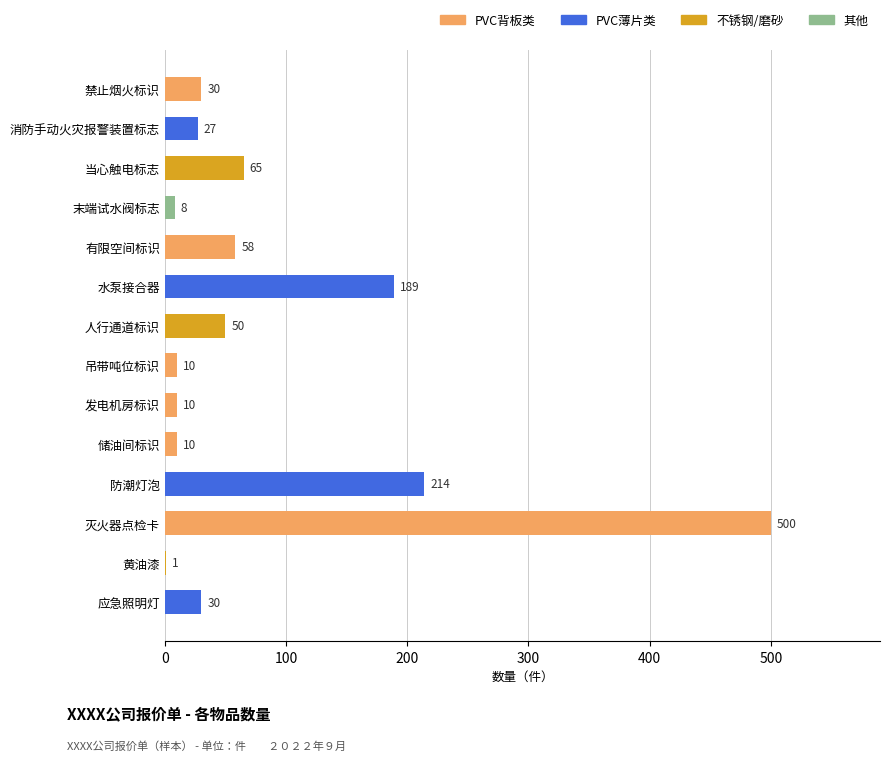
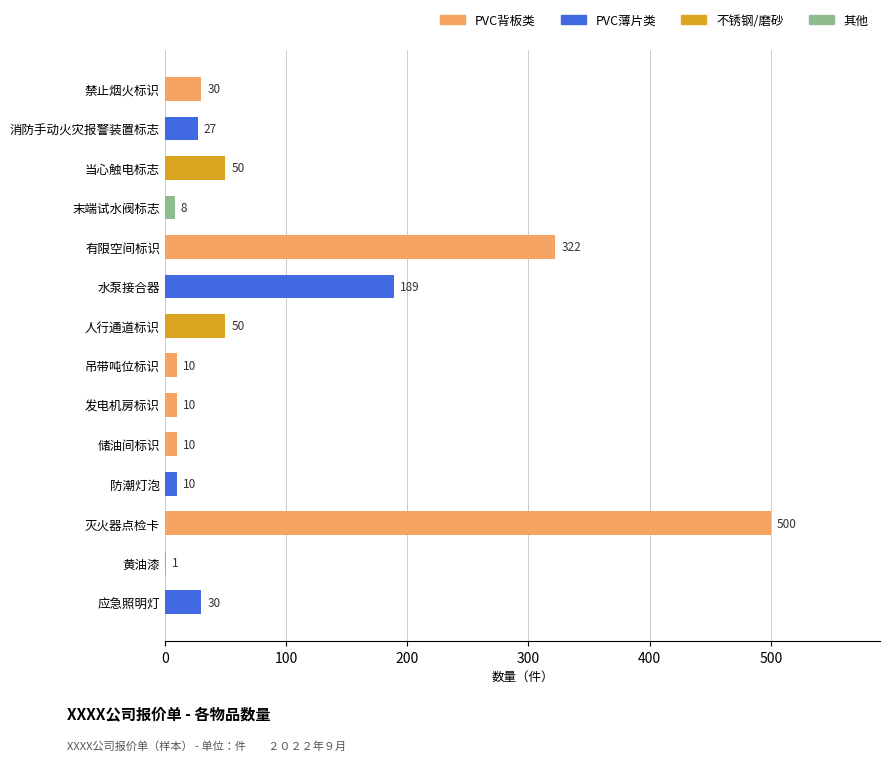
  {
    "禁止烟火标识": 30,
    "消防手动火灾报警装置标志": 27,
-   "当心触电标志": 65,
+   "当心触电标志": 50,
    "末端试水阀标志": 8,
-   "有限空间标识": 58,
+   "有限空间标识": 322,
    "水泵接合器": 189,
    "人行通道标识": 50,
    "吊带吨位标识": 10,
    "发电机房标识": 10,
    "储油间标识": 10,
-   "防潮灯泡": 214,
+   "防潮灯泡": 10,
    "灭火器点检卡": 500,
    "黄油漆": 1,
    "应急照明灯": 30
  }
